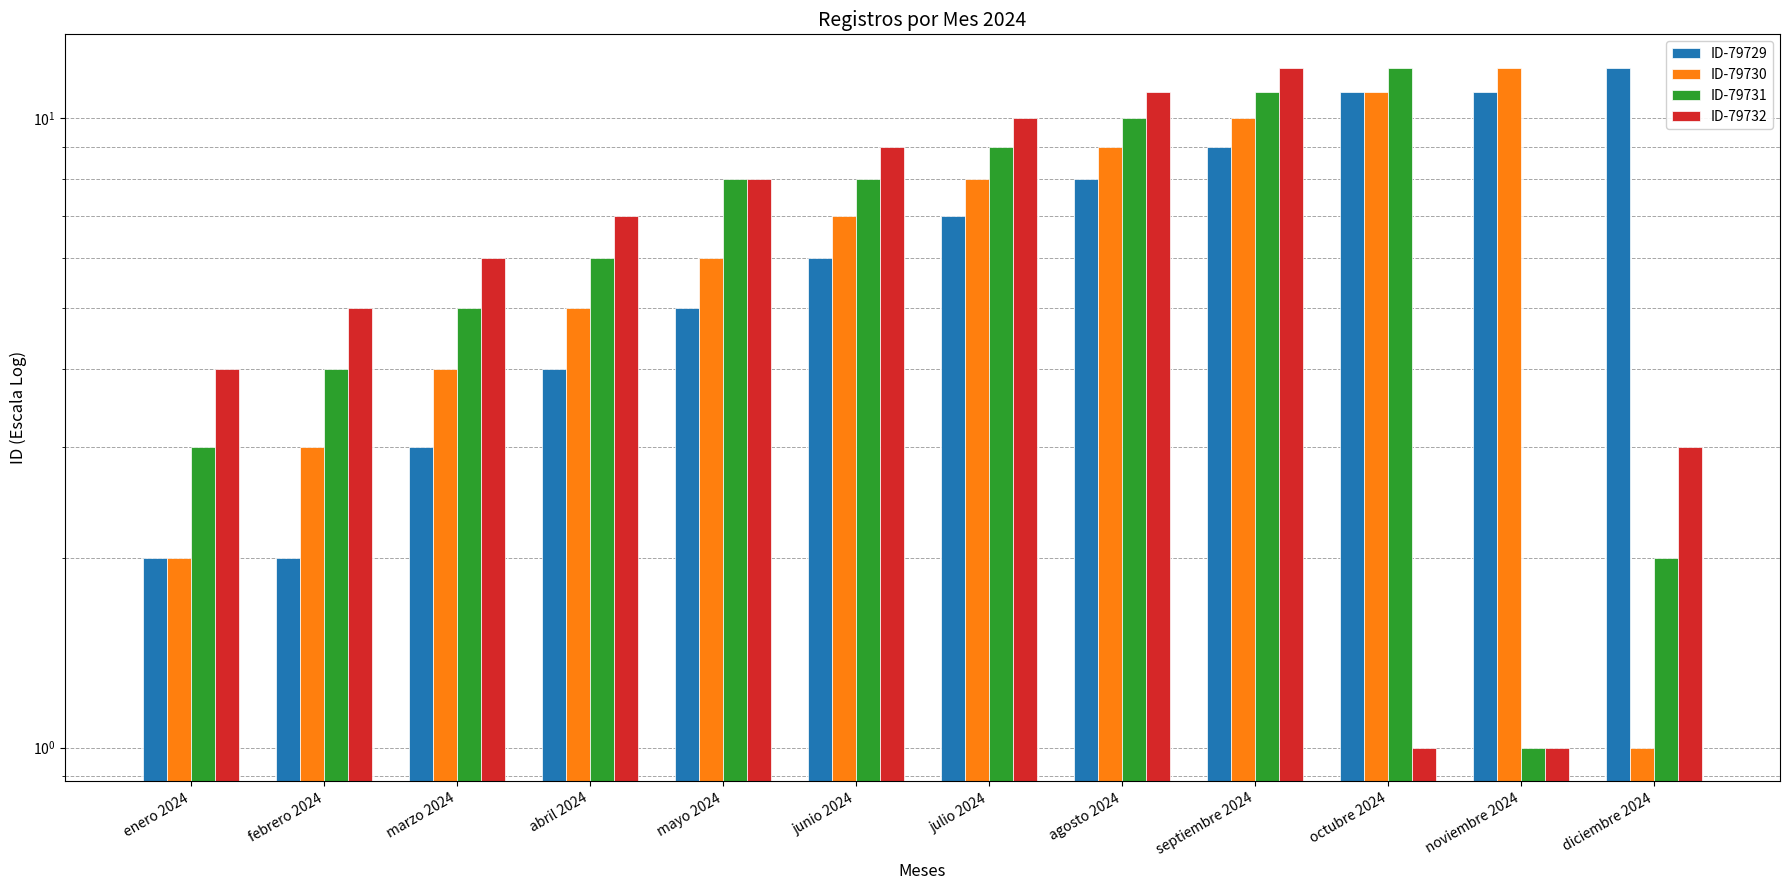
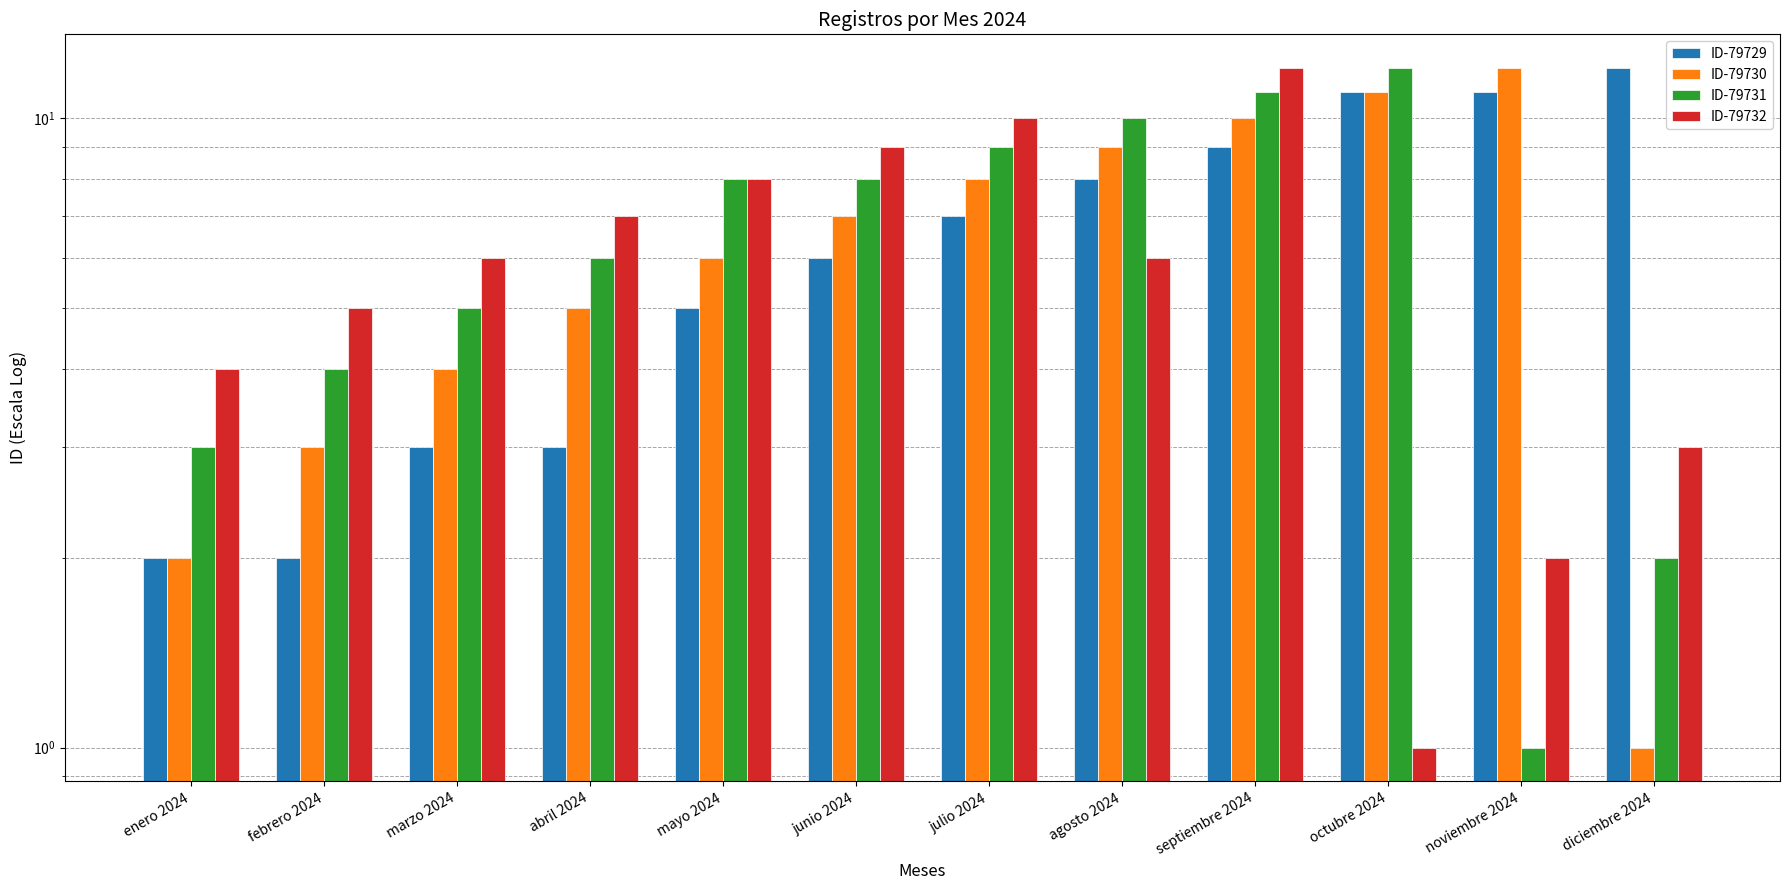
  {
    "ID-79729": {
      "enero 2024": 2,
      "febrero 2024": 2,
      "marzo 2024": 3,
-     "abril 2024": 4,
+     "abril 2024": 3,
      "mayo 2024": 5,
      "junio 2024": 6,
      "julio 2024": 7,
      "agosto 2024": 8,
      "septiembre 2024": 9,
      "octubre 2024": 11,
      "noviembre 2024": 11,
      "diciembre 2024": 12
    },
    "ID-79730": {
      "enero 2024": 2,
      "febrero 2024": 3,
      "marzo 2024": 4,
      "abril 2024": 5,
      "mayo 2024": 6,
      "junio 2024": 7,
      "julio 2024": 8,
      "agosto 2024": 9,
      "septiembre 2024": 10,
      "octubre 2024": 11,
      "noviembre 2024": 12,
      "diciembre 2024": 1
    },
    "ID-79731": {
      "enero 2024": 3,
      "febrero 2024": 4,
      "marzo 2024": 5,
      "abril 2024": 6,
      "mayo 2024": 8,
      "junio 2024": 8,
      "julio 2024": 9,
      "agosto 2024": 10,
      "septiembre 2024": 11,
      "octubre 2024": 12,
      "noviembre 2024": 1,
      "diciembre 2024": 2
    },
    "ID-79732": {
      "enero 2024": 4,
      "febrero 2024": 5,
      "marzo 2024": 6,
      "abril 2024": 7,
      "mayo 2024": 8,
      "junio 2024": 9,
      "julio 2024": 10,
-     "agosto 2024": 11,
+     "agosto 2024": 6,
      "septiembre 2024": 12,
      "octubre 2024": 1,
-     "noviembre 2024": 1,
+     "noviembre 2024": 2,
      "diciembre 2024": 3
    }
  }
